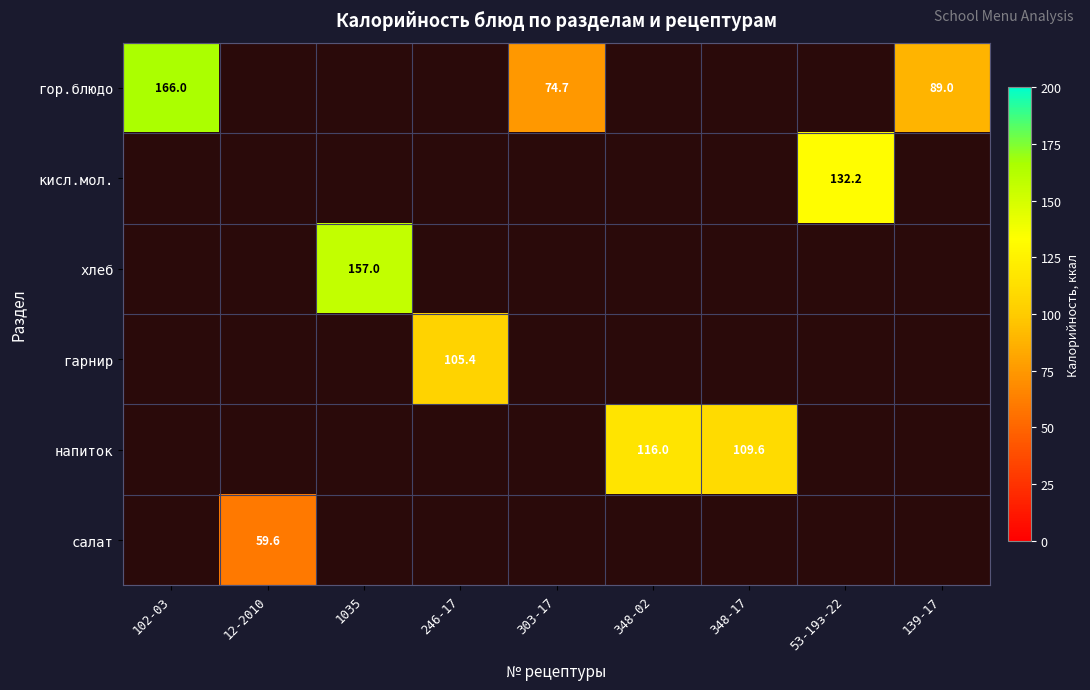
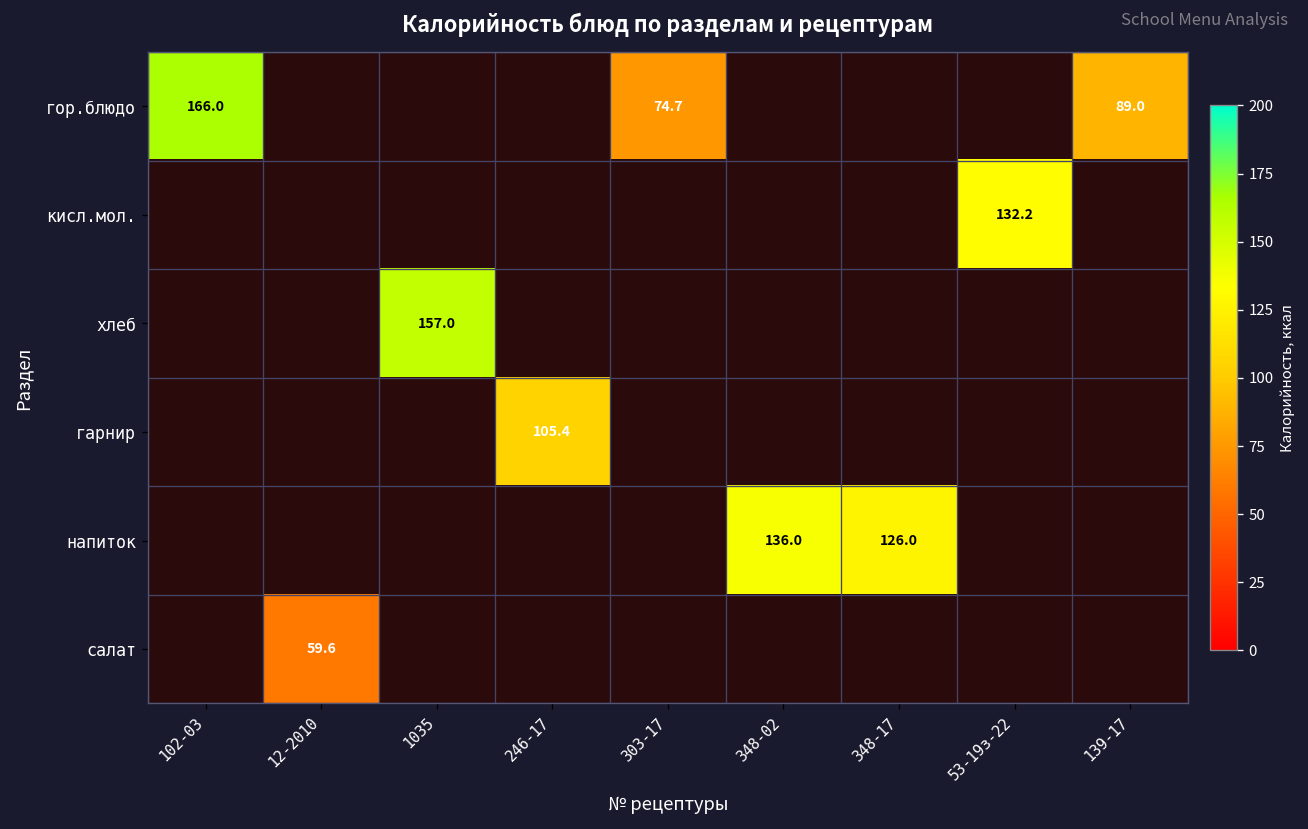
  {
    "гор.блюдо": {
      "102-03": 166.0,
      "303-17": 74.7,
      "139-17": 89.0
    },
    "кисл.мол.": {
      "53-19з-22": 132.2
    },
    "хлеб": {
      "1035": 157.0
    },
    "гарнир": {
      "246-17": 105.4
    },
    "напиток": {
-     "348-02": 116.0,
-     "348-17": 109.6
+     "348-02": 136.0,
+     "348-17": 126.0
    },
    "салат": {
      "12-2010": 59.6
    }
  }
